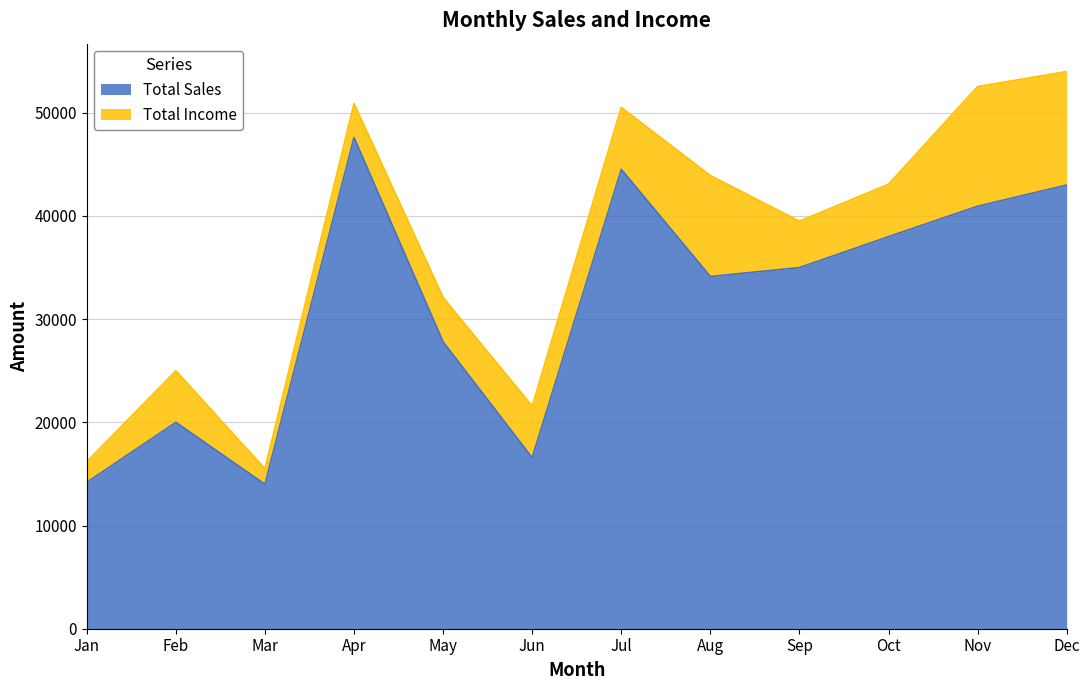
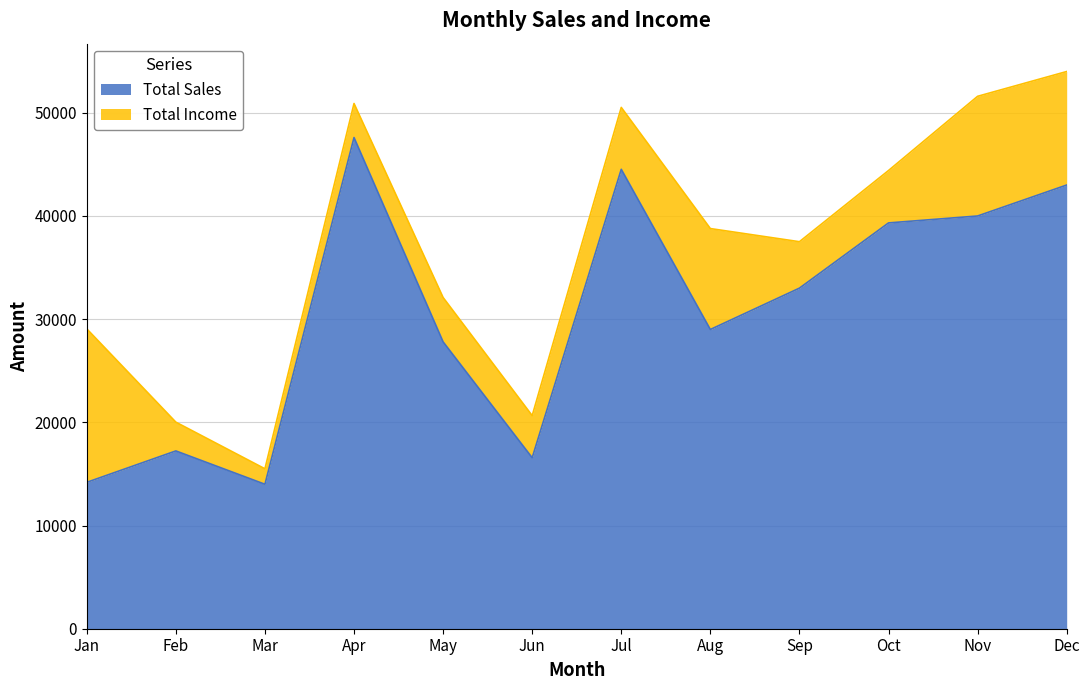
  {
    "Total Sales": {
      "Jan": 14200,
-     "Feb": 20000,
+     "Feb": 17200,
      "Mar": 14000,
      "Apr": 47600,
      "May": 27800,
      "Jun": 16600,
      "Jul": 44500,
-     "Aug": 34100,
-     "Sep": 35000,
-     "Oct": 38000,
-     "Nov": 40900,
+     "Aug": 29000,
+     "Sep": 33000,
+     "Oct": 39300,
+     "Nov": 40000,
      "Dec": 43000
    },
    "Total Income": {
-     "Jan": 2000,
-     "Feb": 5000,
+     "Jan": 14900,
+     "Feb": 2800,
      "Mar": 1500,
      "Apr": 3300,
      "May": 4300,
-     "Jun": 5000,
+     "Jun": 4100,
      "Jul": 6000,
      "Aug": 9800,
      "Sep": 4500,
      "Oct": 5100,
      "Nov": 11600,
      "Dec": 11000
    }
  }
